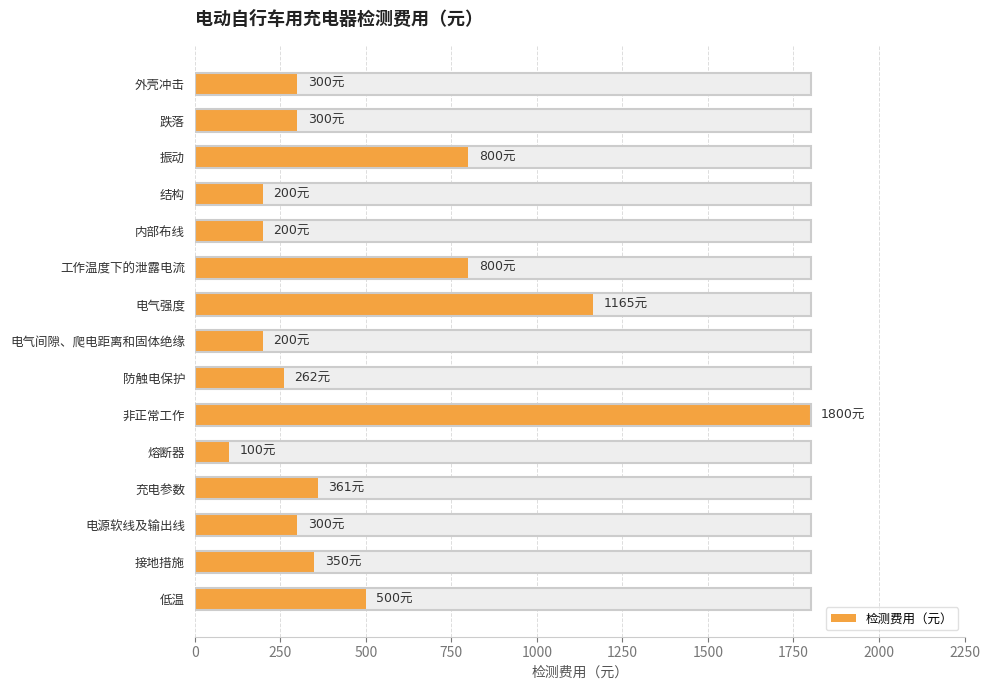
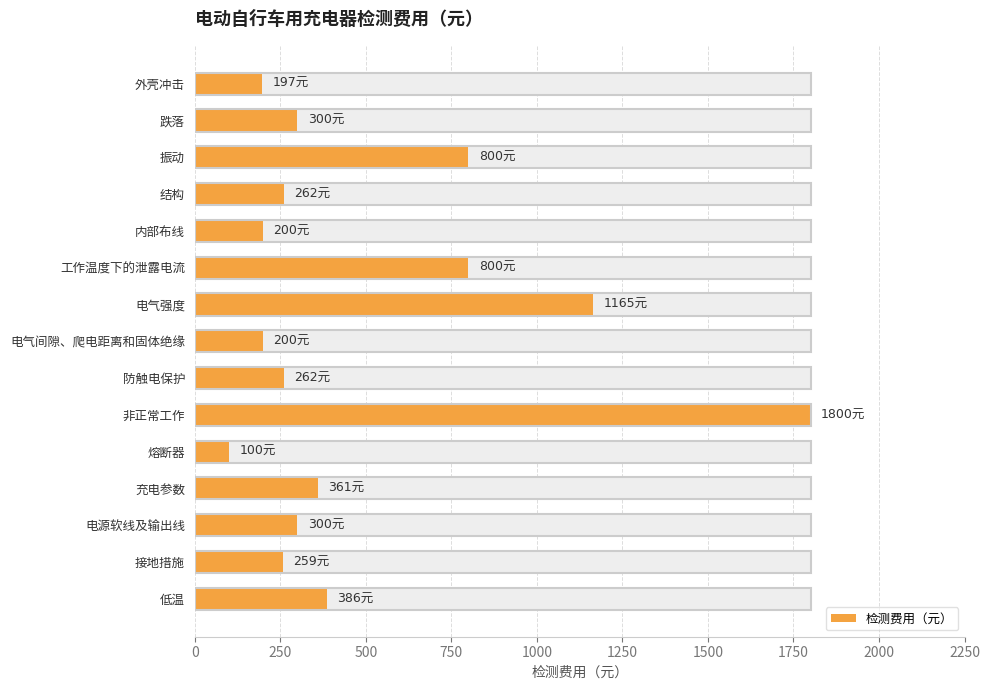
  {
    "检测费用（元）": {
-     "外壳冲击": "300元",
-     "结构": "200元",
+     "外壳冲击": "197元",
+     "结构": "262元",
      "非正常工作": "1800元",
-     "接地措施": "350元",
-     "低温": "500元"
+     "接地措施": "259元",
+     "低温": "386元"
    }
  }
